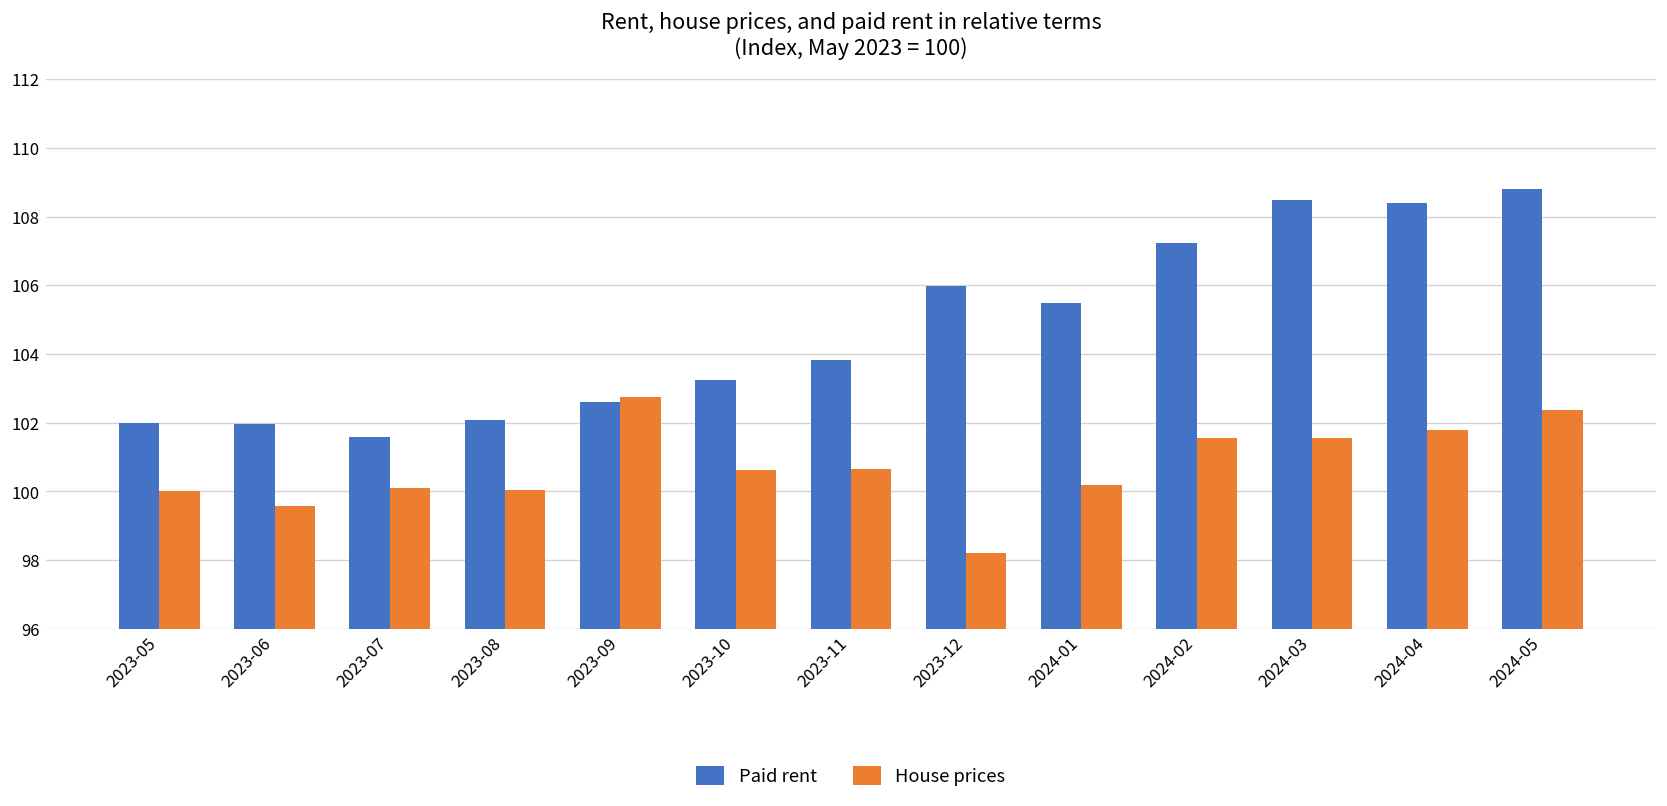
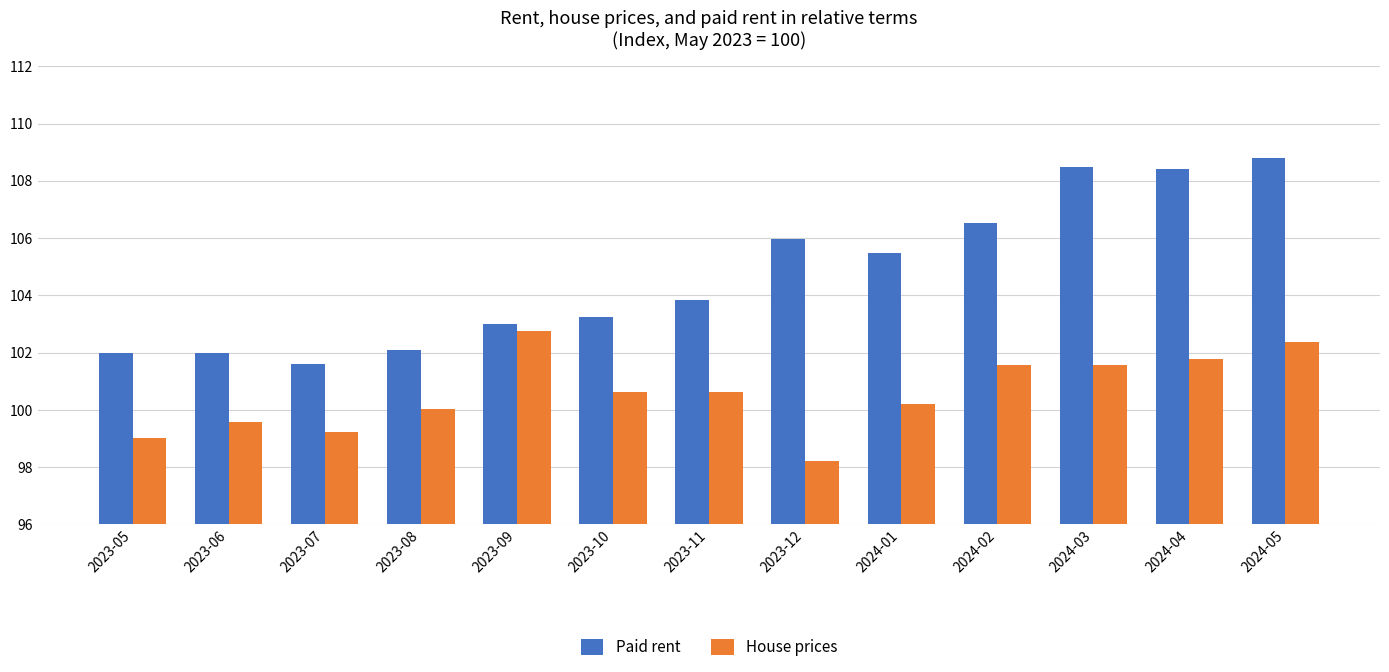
  {
    "Paid rent": {
      "2023-05": 102.0,
      "2023-06": 102.0,
      "2023-07": 101.6,
      "2023-08": 102.1,
-     "2023-09": 102.6,
+     "2023-09": 103.0,
      "2023-10": 103.2,
      "2023-11": 103.8,
      "2023-12": 106.0,
      "2024-01": 105.5,
-     "2024-02": 107.2,
+     "2024-02": 106.5,
      "2024-03": 108.5,
      "2024-04": 108.4,
      "2024-05": 108.8
    },
    "House prices": {
-     "2023-05": 100,
+     "2023-05": 99,
      "2023-06": 99.6,
-     "2023-07": 100.1,
+     "2023-07": 99.2,
      "2023-08": 100.0,
      "2023-09": 102.7,
      "2023-10": 100.6,
      "2023-11": 100.6,
      "2023-12": 98.2,
      "2024-01": 100.2,
      "2024-02": 101.6,
      "2024-03": 101.6,
      "2024-04": 101.8,
      "2024-05": 102.4
    }
  }
